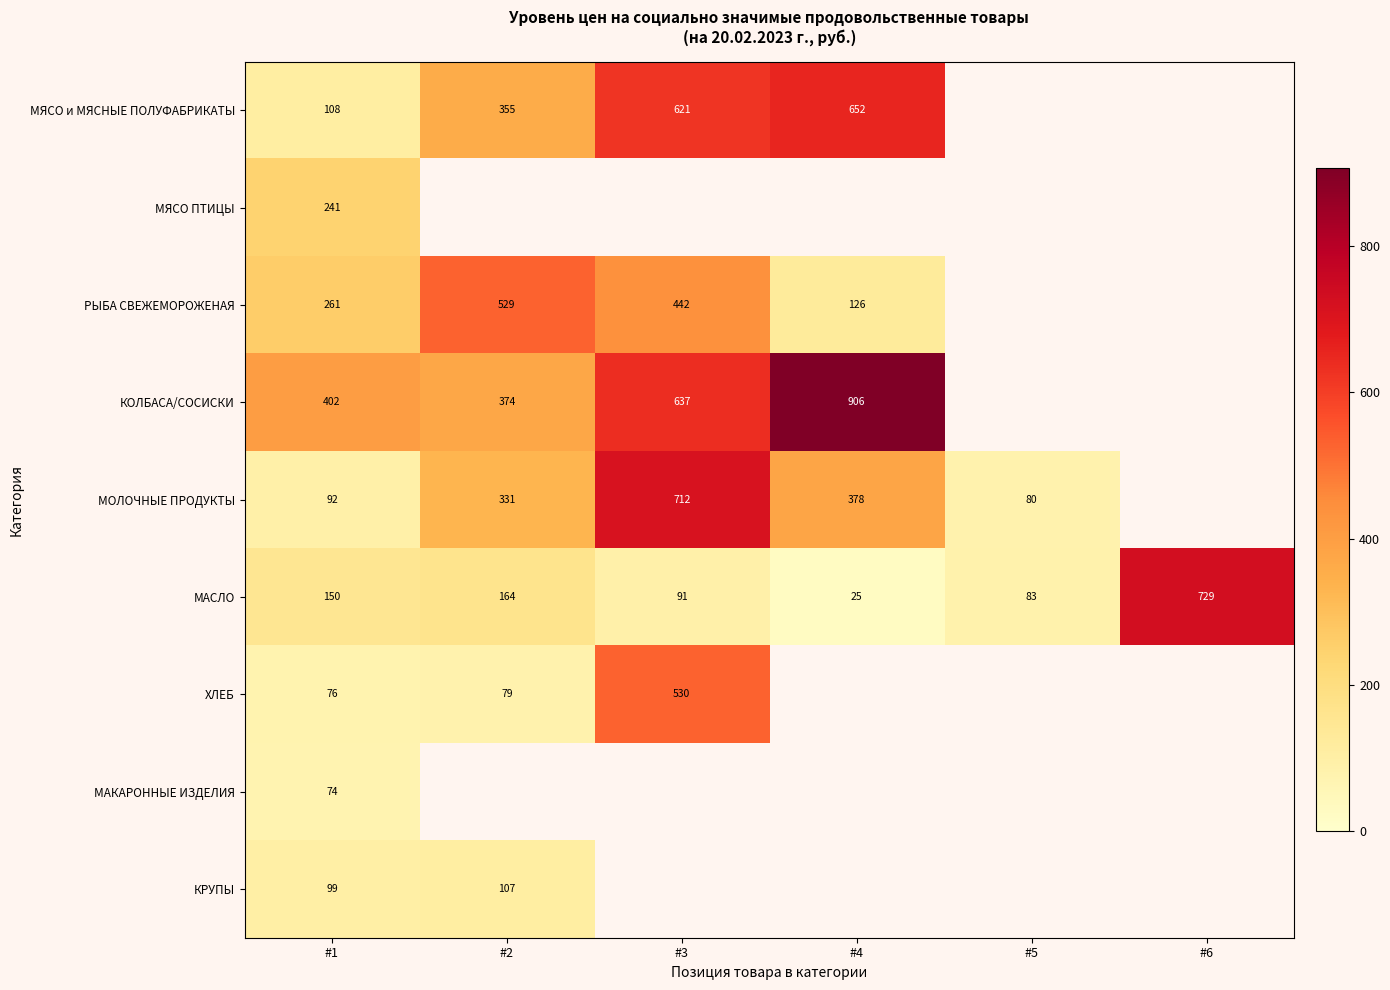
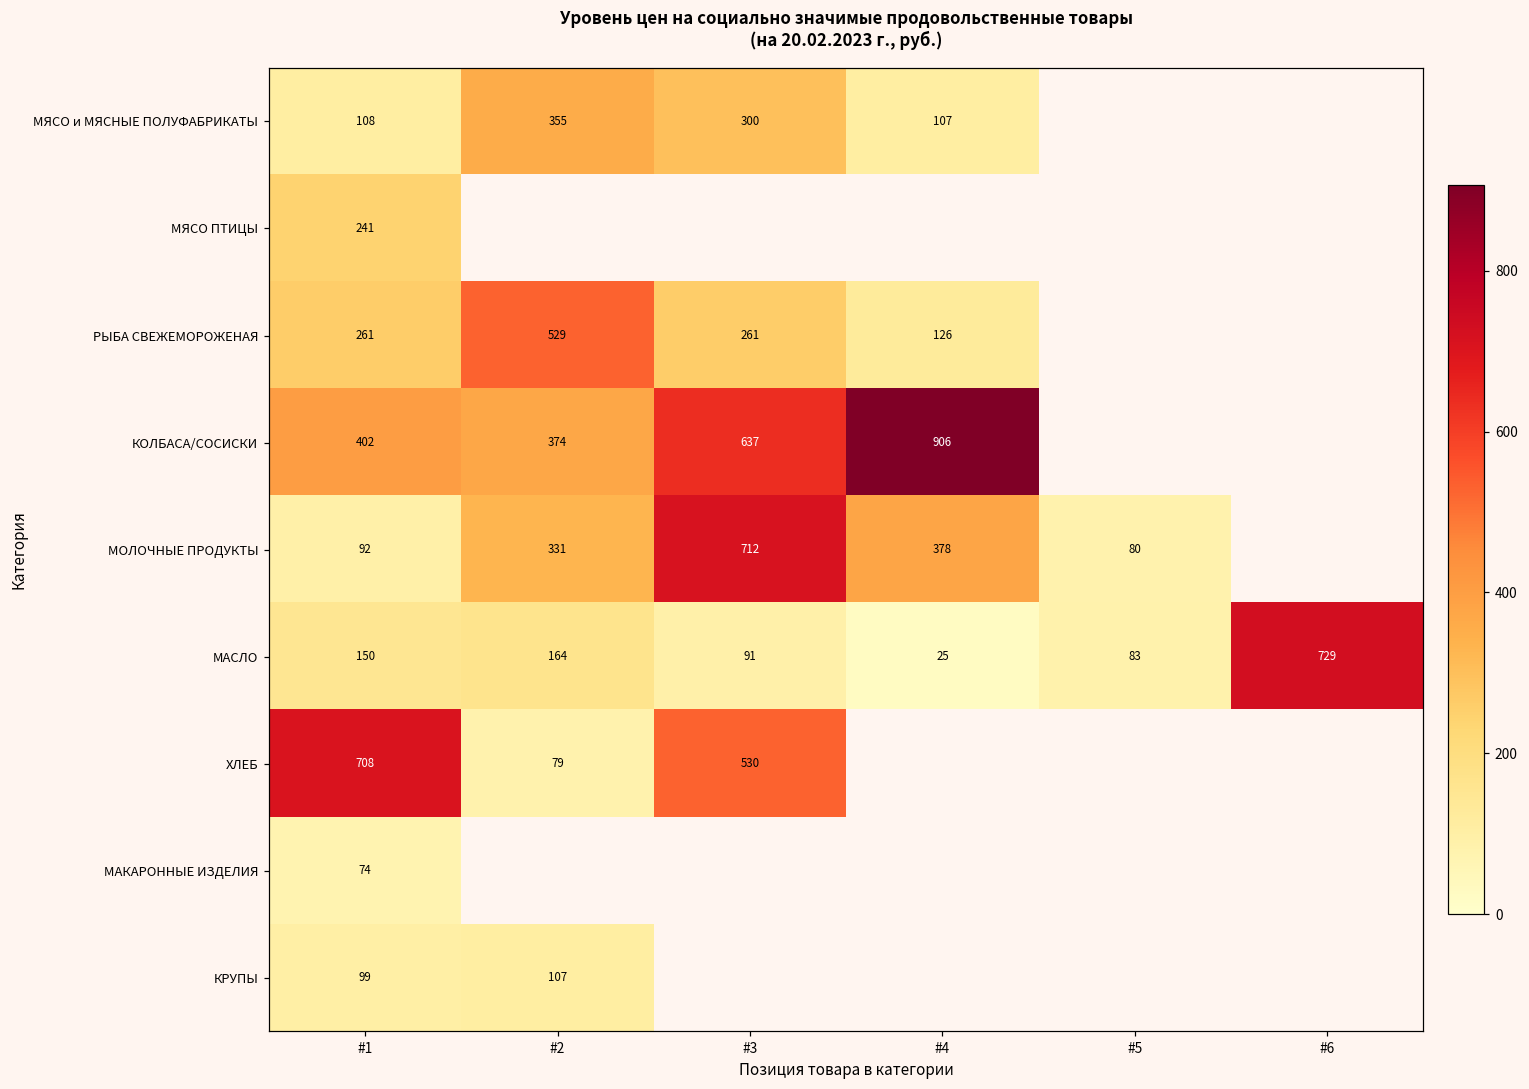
  {
    "МЯСО и МЯСНЫЕ ПОЛУФАБРИКАТЫ": {
      "#1": 108,
      "#2": 355,
-     "#3": 621,
-     "#4": 652
+     "#3": 300,
+     "#4": 107
    },
    "МЯСО ПТИЦЫ": {
      "#1": 241
    },
    "РЫБА СВЕЖЕМОРОЖЕНАЯ": {
      "#1": 261,
      "#2": 529,
-     "#3": 442,
+     "#3": 261,
      "#4": 126
    },
    "КОЛБАСА/СОСИСКИ": {
      "#1": 402,
      "#2": 374,
      "#3": 637,
      "#4": 906
    },
    "МОЛОЧНЫЕ ПРОДУКТЫ": {
      "#1": 92,
      "#2": 331,
      "#3": 712,
      "#4": 378,
      "#5": 80
    },
    "МАСЛО": {
      "#1": 150,
      "#2": 164,
      "#3": 91,
      "#4": 25,
      "#5": 83,
      "#6": 729
    },
    "ХЛЕБ": {
-     "#1": 76,
+     "#1": 708,
      "#2": 79,
      "#3": 530
    },
    "МАКАРОННЫЕ ИЗДЕЛИЯ": {
      "#1": 74
    },
    "КРУПЫ": {
      "#1": 99,
      "#2": 107
    }
  }
